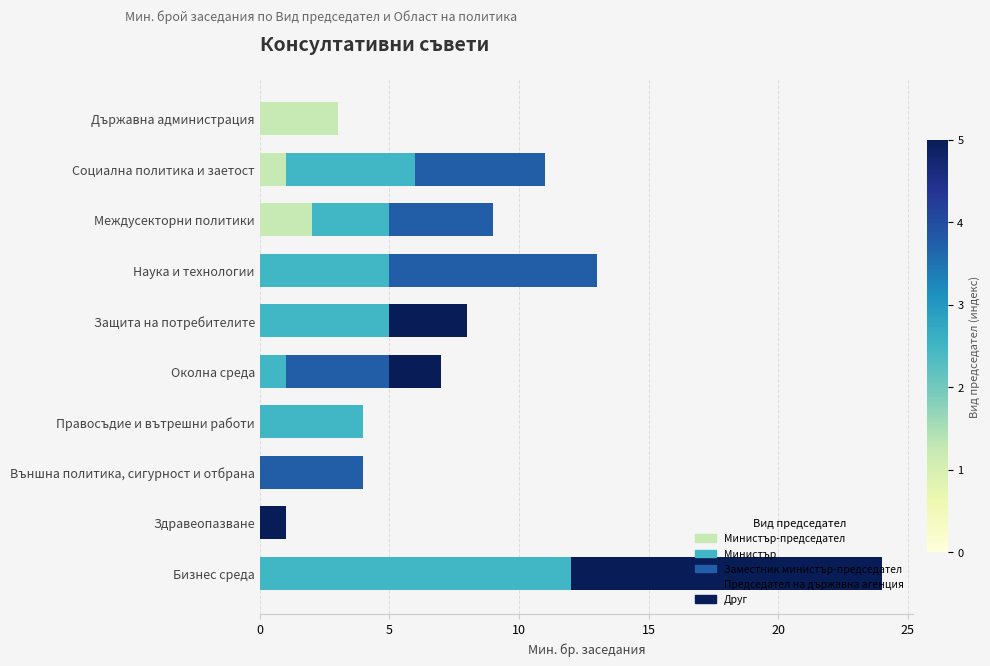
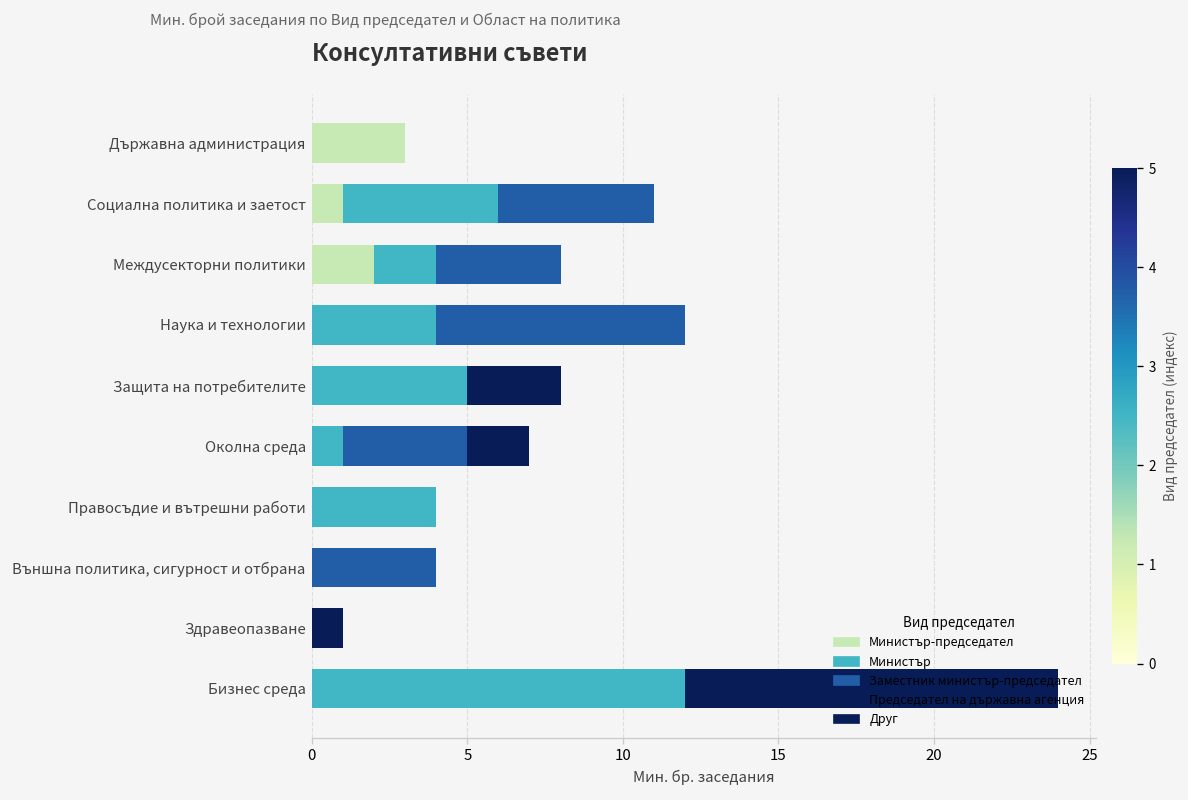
  {
    "Министър-председател": {
      "Държавна администрация": 3,
      "Социална политика и заетост": 1,
      "Междусекторни политики": 2,
      "Наука и технологии": 0,
      "Защита на потребителите": 0,
      "Околна среда": 0,
      "Правосъдие и вътрешни работи": 0,
      "Външна политика, сигурност и отбрана": 0,
      "Здравеопазване": 0,
      "Бизнес среда": 0
    },
    "Министър": {
      "Държавна администрация": 0,
      "Социална политика и заетост": 5,
-     "Междусекторни политики": 3,
-     "Наука и технологии": 5,
+     "Междусекторни политики": 2,
+     "Наука и технологии": 4,
      "Защита на потребителите": 5,
      "Околна среда": 1,
      "Правосъдие и вътрешни работи": 4,
      "Външна политика, сигурност и отбрана": 0,
      "Здравеопазване": 0,
      "Бизнес среда": 12
    },
    "Заместник министър-председател": {
      "Държавна администрация": 0,
      "Социална политика и заетост": 5,
      "Междусекторни политики": 4,
      "Наука и технологии": 8,
      "Защита на потребителите": 0,
      "Околна среда": 4,
      "Правосъдие и вътрешни работи": 0,
      "Външна политика, сигурност и отбрана": 4,
      "Здравеопазване": 0,
      "Бизнес среда": 0
    }
  }
